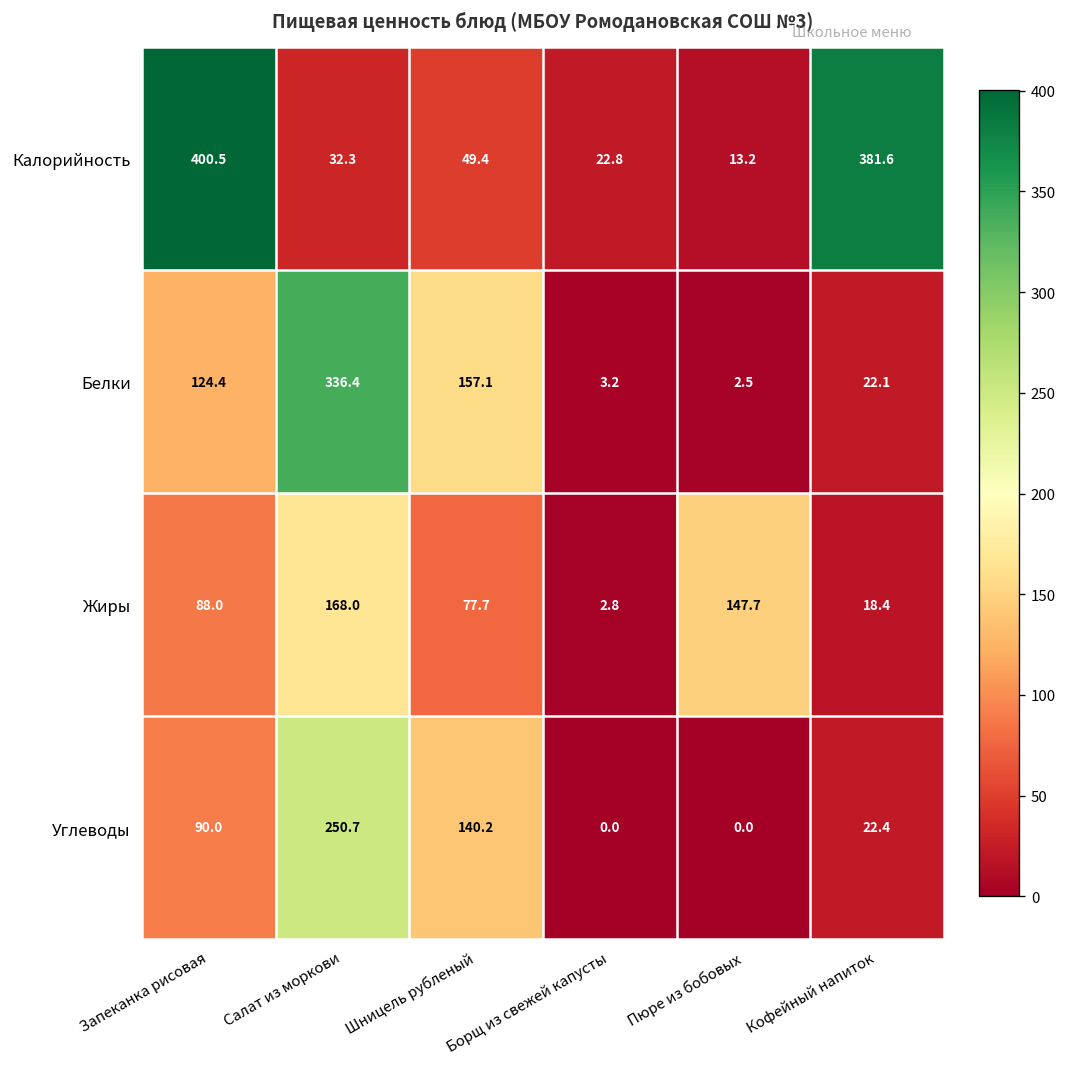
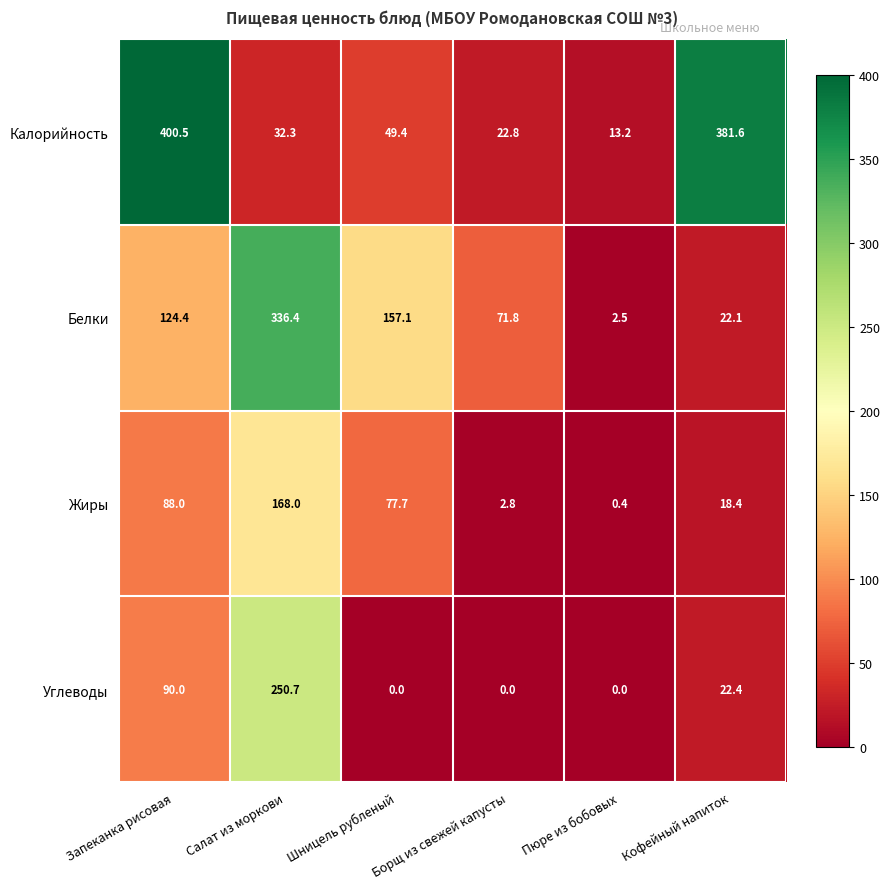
  {
    "Калорийность": {
      "Запеканка рисовая": 400.5,
      "Салат из моркови": 32.3,
      "Шницель рубленый": 49.4,
      "Борщ из свежей капусты": 22.8,
      "Пюре из бобовых": 13.2,
      "Кофейный напиток": 381.6
    },
    "Белки": {
      "Запеканка рисовая": 124.4,
      "Салат из моркови": 336.4,
      "Шницель рубленый": 157.1,
-     "Борщ из свежей капусты": 3.2,
+     "Борщ из свежей капусты": 71.8,
      "Пюре из бобовых": 2.5,
      "Кофейный напиток": 22.1
    },
    "Жиры": {
      "Запеканка рисовая": 88.0,
      "Салат из моркови": 168.0,
      "Шницель рубленый": 77.7,
      "Борщ из свежей капусты": 2.8,
-     "Пюре из бобовых": 147.7,
+     "Пюре из бобовых": 0.4,
      "Кофейный напиток": 18.4
    },
    "Углеводы": {
      "Запеканка рисовая": 90.0,
      "Салат из моркови": 250.7,
-     "Шницель рубленый": 140.2,
+     "Шницель рубленый": 0.0,
      "Борщ из свежей капусты": 0.0,
      "Пюре из бобовых": 0.0,
      "Кофейный напиток": 22.4
    }
  }
